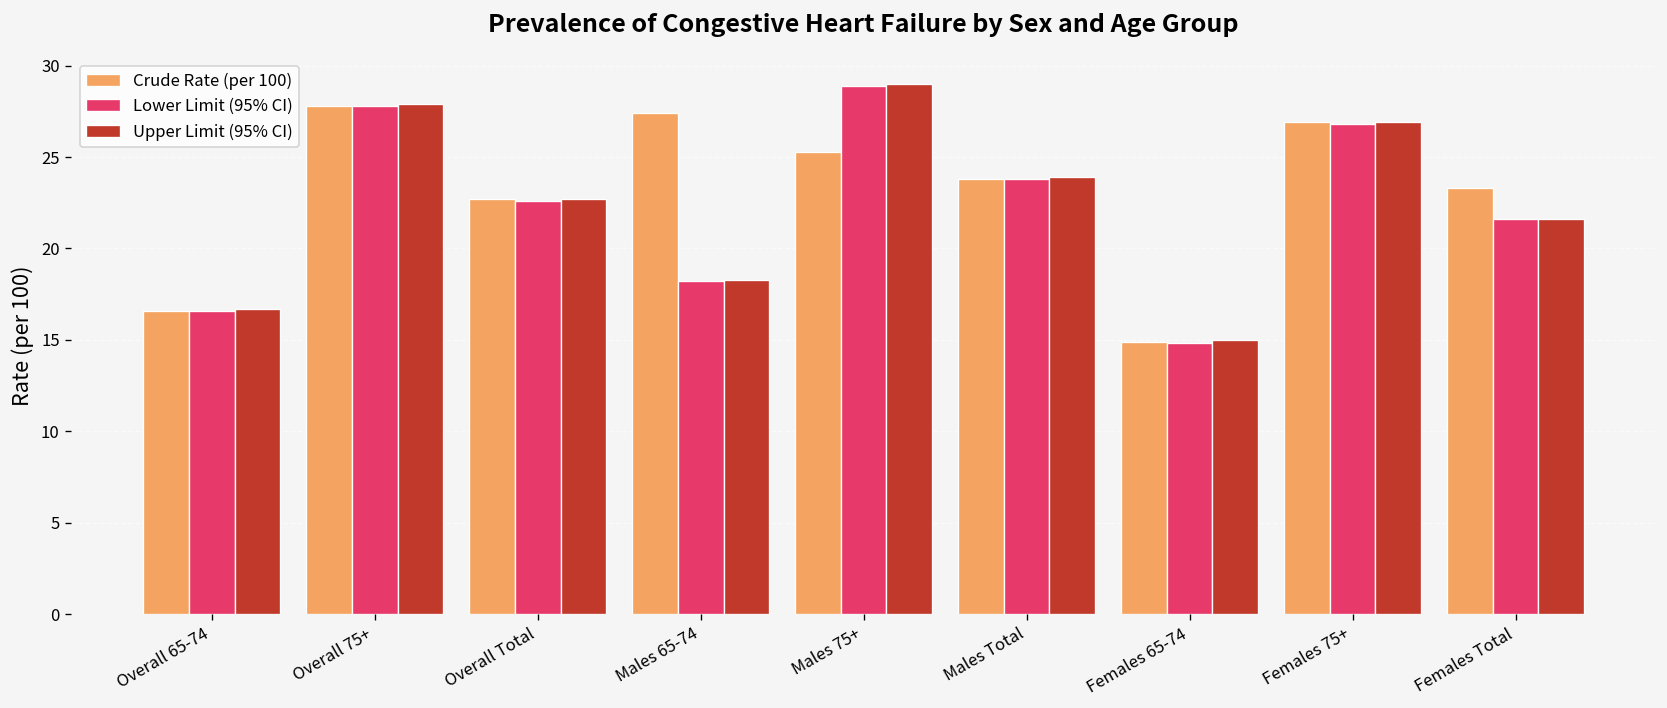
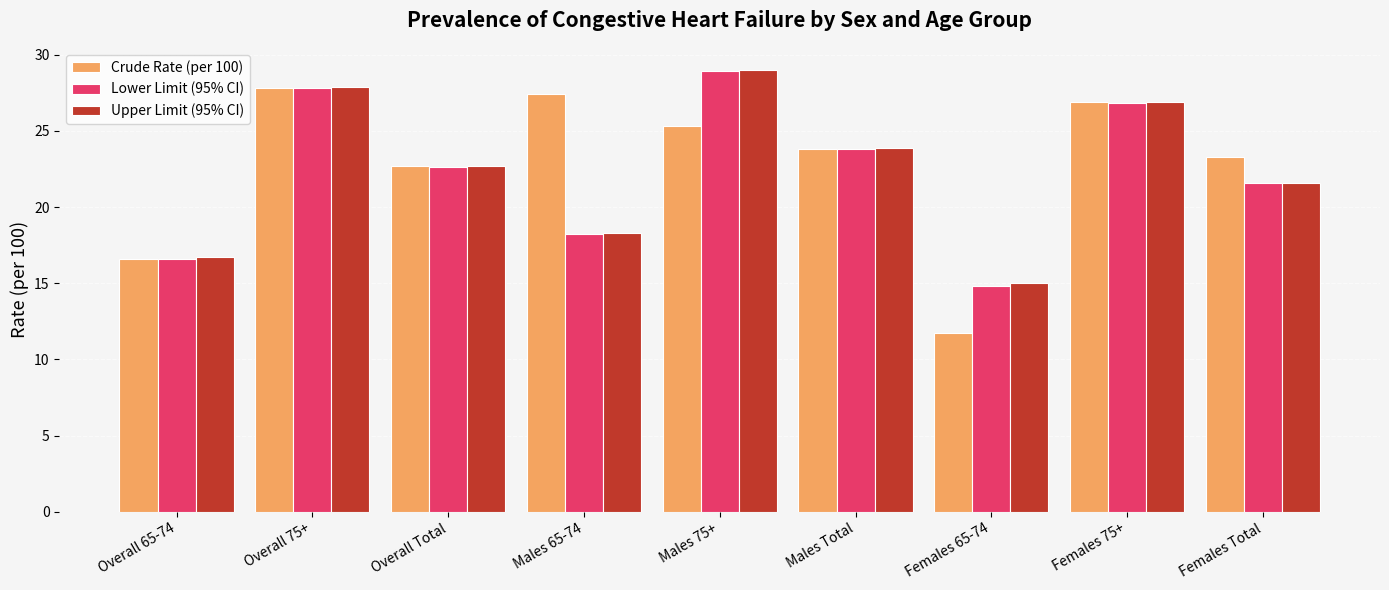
  {
    "Crude Rate (per 100)": {
      "Overall 65-74": 16.6,
      "Overall 75+": 27.8,
      "Overall Total": 22.7,
      "Males 65-74": 27.4,
      "Males 75+": 25.3,
      "Males Total": 23.8,
-     "Females 65-74": 14.9,
+     "Females 65-74": 11.7,
      "Females 75+": 26.9,
      "Females Total": 23.3
    },
    "Lower Limit (95% CI)": {
      "Overall 65-74": 16.6,
      "Overall 75+": 27.8,
      "Overall Total": 22.6,
      "Males 65-74": 18.2,
      "Males 75+": 28.9,
      "Males Total": 23.8,
      "Females 65-74": 14.8,
      "Females 75+": 26.8,
      "Females Total": 21.6
    },
    "Upper Limit (95% CI)": {
      "Overall 65-74": 16.7,
      "Overall 75+": 27.9,
      "Overall Total": 22.7,
      "Males 65-74": 18.3,
      "Males 75+": 29.0,
      "Males Total": 23.9,
      "Females 65-74": 15.0,
      "Females 75+": 26.9,
      "Females Total": 21.6
    }
  }
